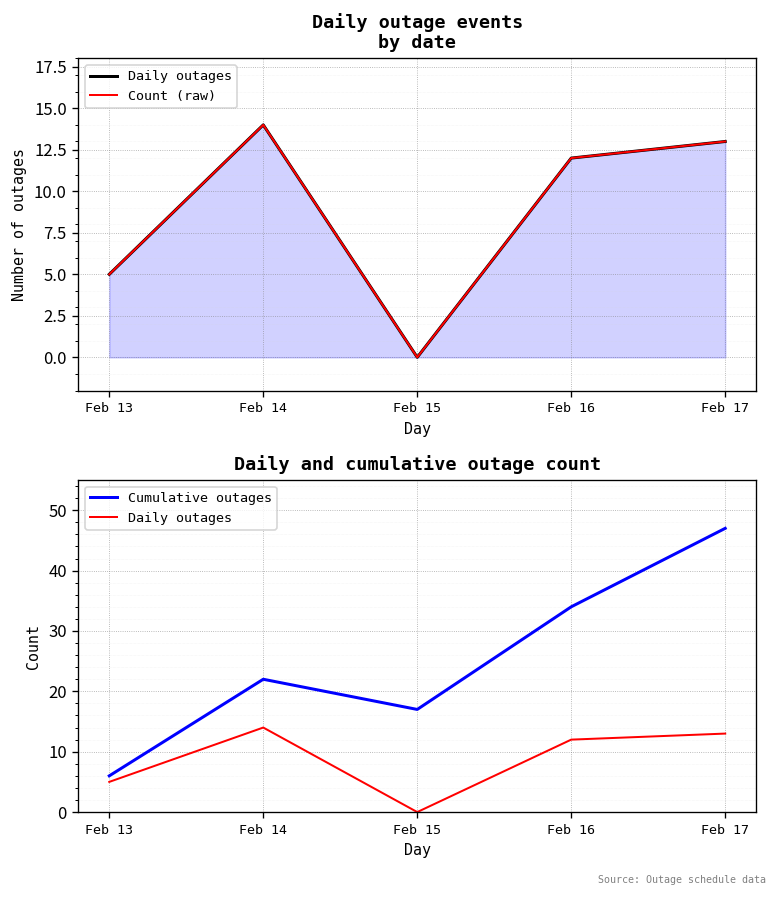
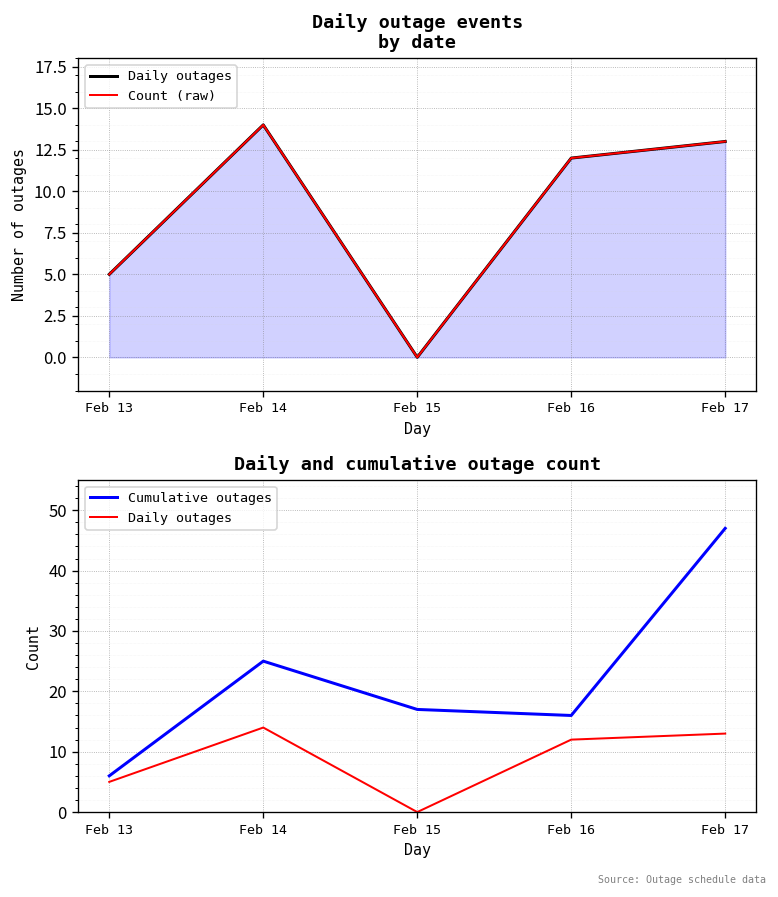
  {
    "Daily outage events by date": {
      "Feb 13": 5.0,
      "Feb 14": 14.0,
      "Feb 15": 0.0,
      "Feb 16": 12.0,
      "Feb 17": 13.0
    },
    "Daily and cumulative outage count": {
      "Cumulative outages": {
        "Feb 13": 6,
-       "Feb 14": 22,
+       "Feb 14": 25,
        "Feb 15": 17,
-       "Feb 16": 34,
+       "Feb 16": 16,
        "Feb 17": 47
      },
      "Daily outages": {
        "Feb 13": 5,
        "Feb 14": 14,
        "Feb 15": 0,
        "Feb 16": 12,
        "Feb 17": 13
      }
    }
  }
